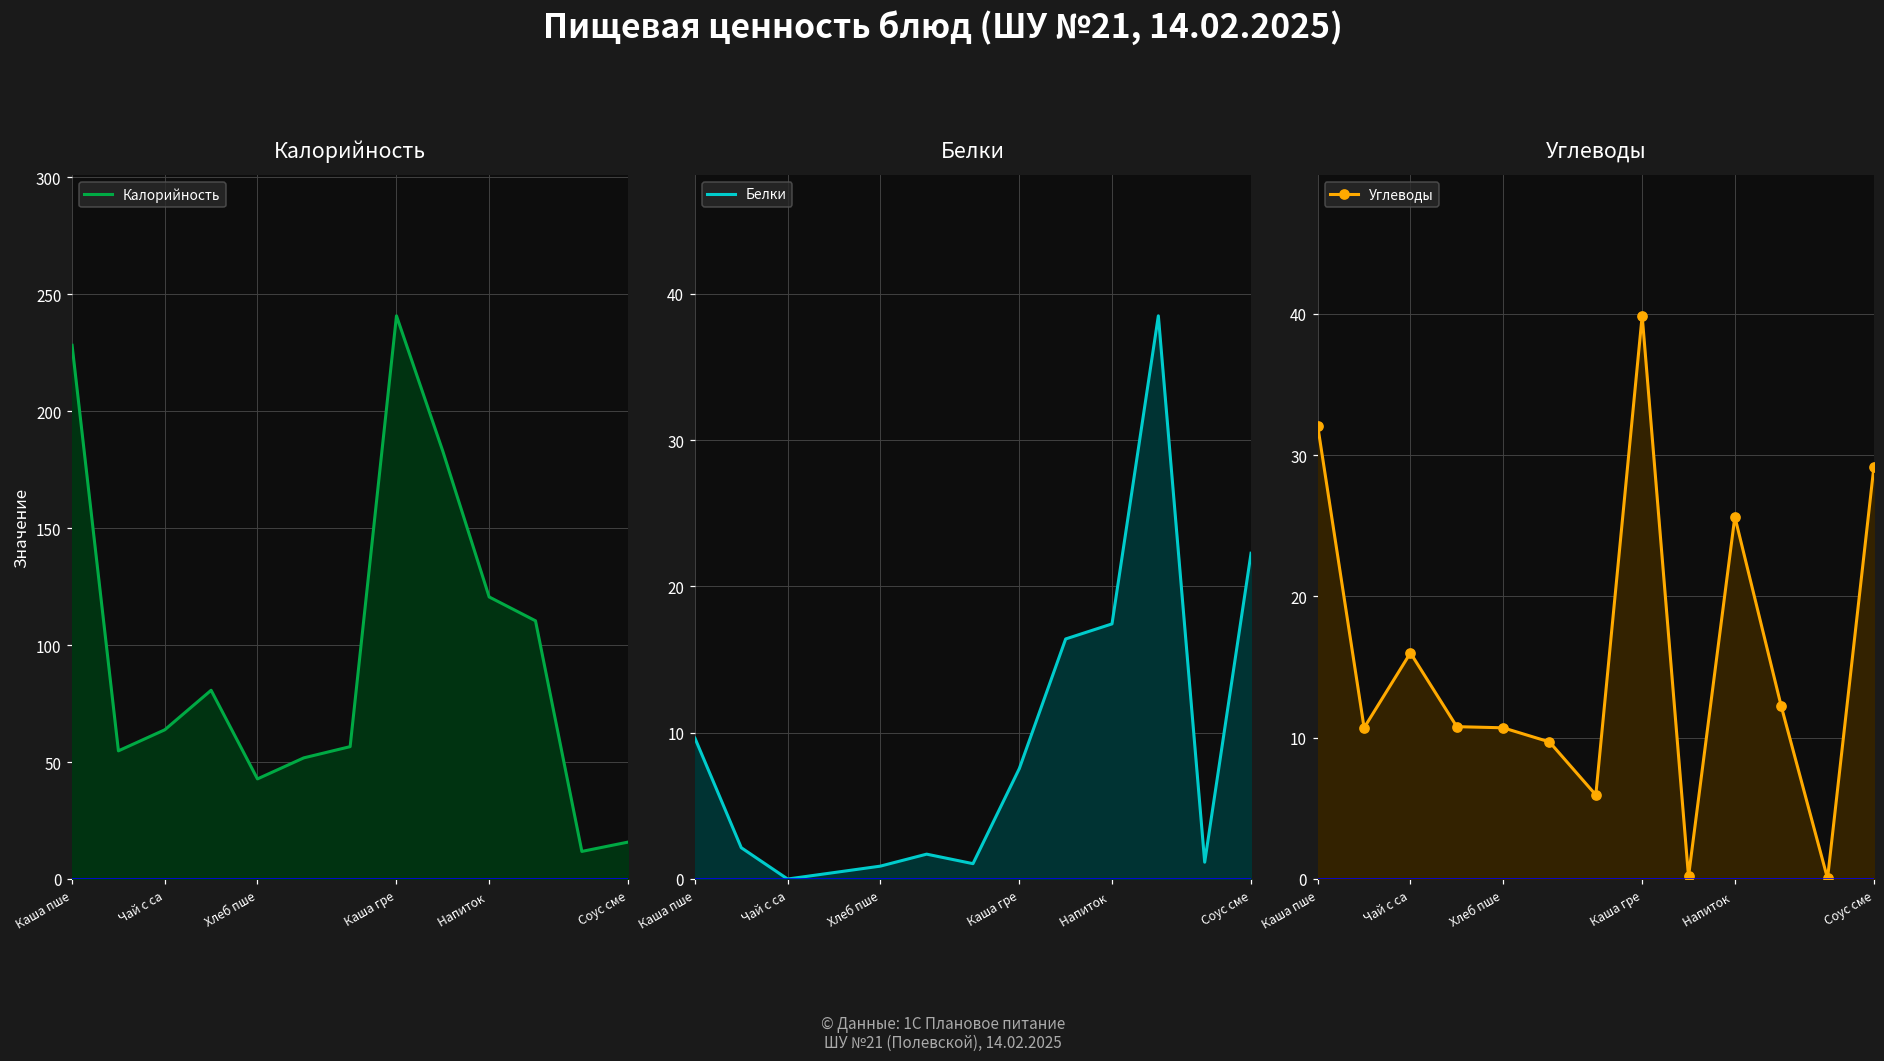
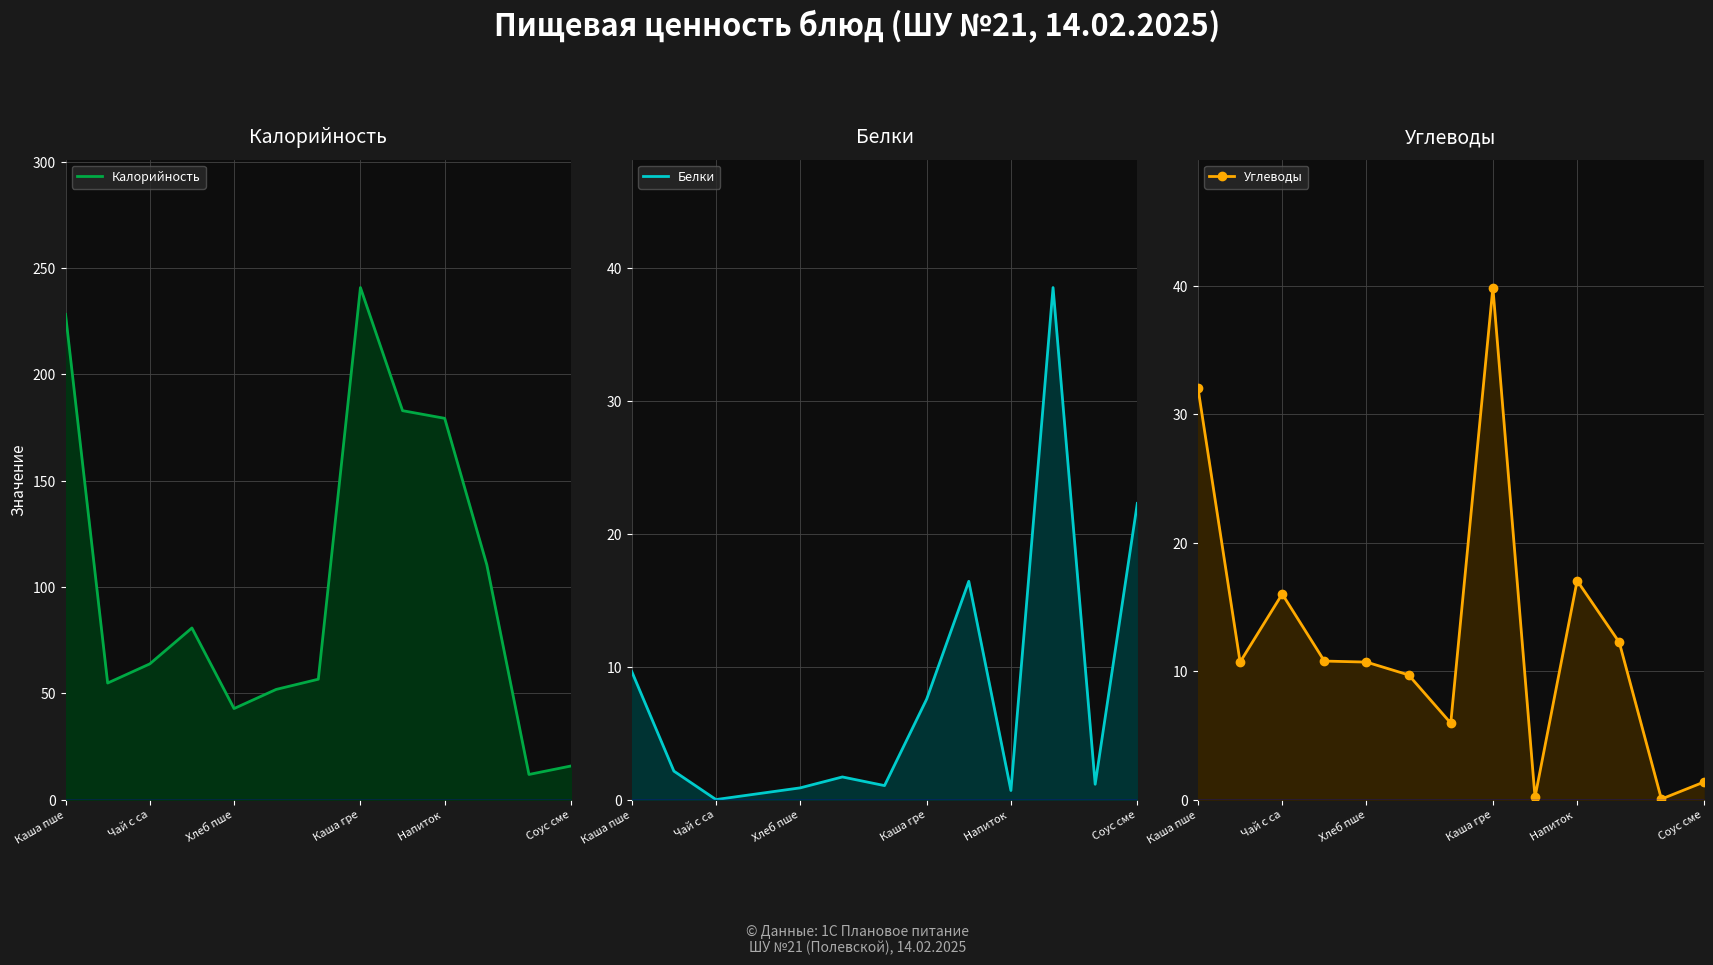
  {
    "Калорийность": {
      "Каша пше": 228,
      "Чай с са": 64,
      "Хлеб пше": 43,
      "Каша гре": 241,
-     "Напиток": 121,
+     "Напиток": 179,
      "Соус сме": 16
    },
    "Белки": {
      "Каша пше": 9.6,
      "Чай с са": 0.0,
      "Хлеб пше": 0.9,
      "Каша гре": 7.6,
-     "Напиток": 17.4,
+     "Напиток": 0.7,
      "Соус сме": 22.3
    },
    "Углеводы": {
      "Каша пше": 32.0,
      "Чай с са": 16.0,
      "Хлеб пше": 10.7,
      "Каша гре": 39.9,
-     "Напиток": 25.6,
-     "Соус сме": 29.2
+     "Напиток": 17.0,
+     "Соус сме": 1.4
    }
  }
